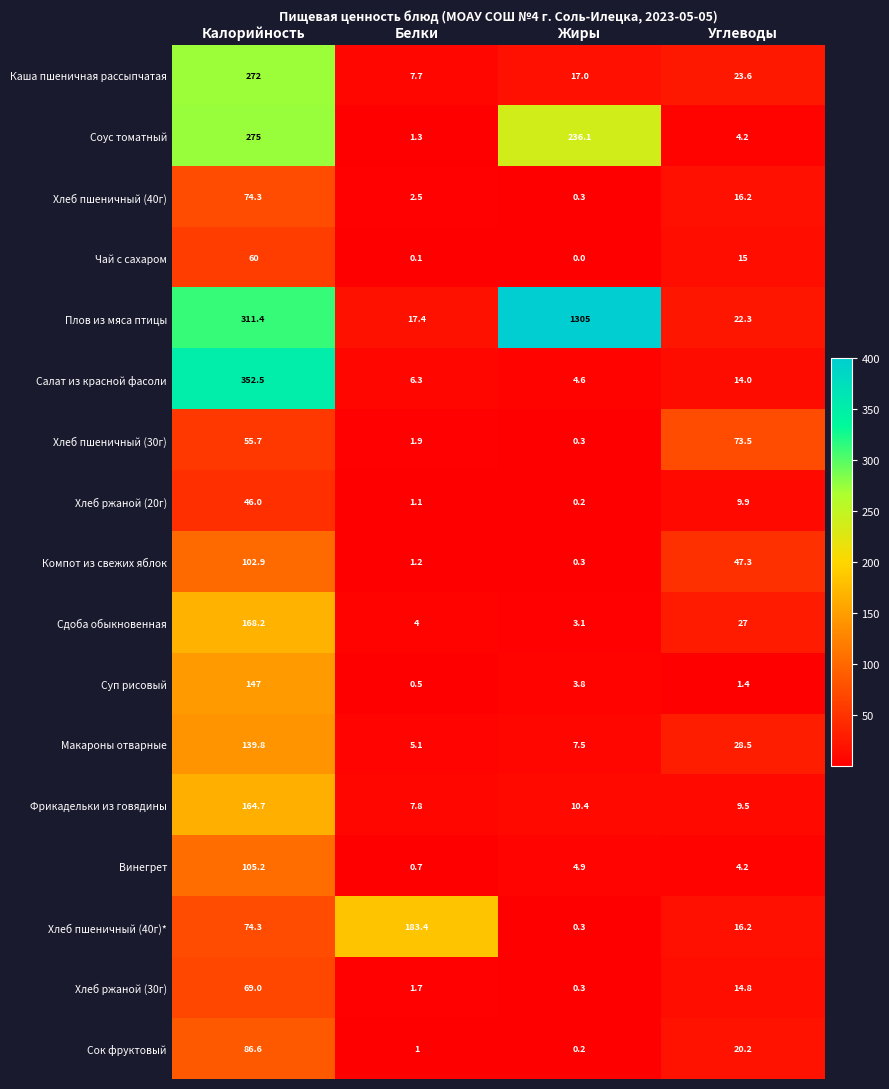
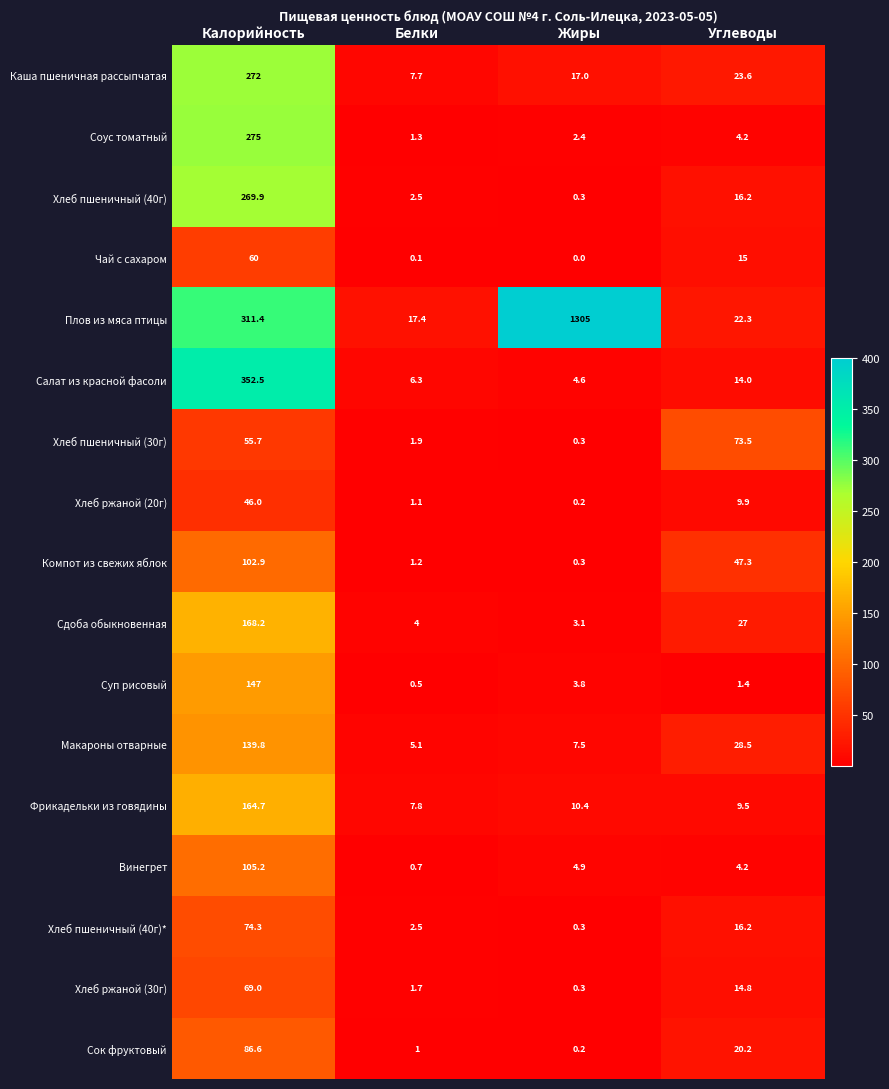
  {
    "Каша пшеничная рассыпчатая": {
      "Калорийность": 272,
      "Белки": 7.7,
      "Жиры": 17.0,
      "Углеводы": 23.6
    },
    "Соус томатный": {
      "Калорийность": 275,
      "Белки": 1.3,
-     "Жиры": 236.1,
+     "Жиры": 2.4,
      "Углеводы": 4.2
    },
    "Хлеб пшеничный (40г)": {
-     "Калорийность": 74.3,
+     "Калорийность": 269.9,
      "Белки": 2.5,
      "Жиры": 0.3,
      "Углеводы": 16.2
    },
    "Чай с сахаром": {
      "Калорийность": 60,
      "Белки": 0.1,
      "Жиры": 0.0,
      "Углеводы": 15
    },
    "Плов из мяса птицы": {
      "Калорийность": 311.4,
      "Белки": 17.4,
      "Жиры": 1305,
      "Углеводы": 22.3
    },
    "Салат из красной фасоли": {
      "Калорийность": 352.5,
      "Белки": 6.3,
      "Жиры": 4.6,
      "Углеводы": 14.0
    },
    "Хлеб пшеничный (30г)": {
      "Калорийность": 55.7,
      "Белки": 1.9,
      "Жиры": 0.3,
      "Углеводы": 73.5
    },
    "Хлеб ржаной (20г)": {
      "Калорийность": 46.0,
      "Белки": 1.1,
      "Жиры": 0.2,
      "Углеводы": 9.9
    },
    "Компот из свежих яблок": {
      "Калорийность": 102.9,
      "Белки": 1.2,
      "Жиры": 0.3,
      "Углеводы": 47.3
    },
    "Сдоба обыкновенная": {
      "Калорийность": 168.2,
      "Белки": 4,
      "Жиры": 3.1,
      "Углеводы": 27
    },
    "Суп рисовый": {
      "Калорийность": 147,
      "Белки": 0.5,
      "Жиры": 3.8,
      "Углеводы": 1.4
    },
    "Макароны отварные": {
      "Калорийность": 139.8,
      "Белки": 5.1,
      "Жиры": 7.5,
      "Углеводы": 28.5
    },
    "Фрикадельки из говядины": {
      "Калорийность": 164.7,
      "Белки": 7.8,
      "Жиры": 10.4,
      "Углеводы": 9.5
    },
    "Винегрет": {
      "Калорийность": 105.2,
      "Белки": 0.7,
      "Жиры": 4.9,
      "Углеводы": 4.2
    },
    "Хлеб пшеничный (40г)*": {
      "Калорийность": 74.3,
-     "Белки": 183.4,
+     "Белки": 2.5,
      "Жиры": 0.3,
      "Углеводы": 16.2
    },
    "Хлеб ржаной (30г)": {
      "Калорийность": 69.0,
      "Белки": 1.7,
      "Жиры": 0.3,
      "Углеводы": 14.8
    },
    "Сок фруктовый": {
      "Калорийность": 86.6,
      "Белки": 1,
      "Жиры": 0.2,
      "Углеводы": 20.2
    }
  }
